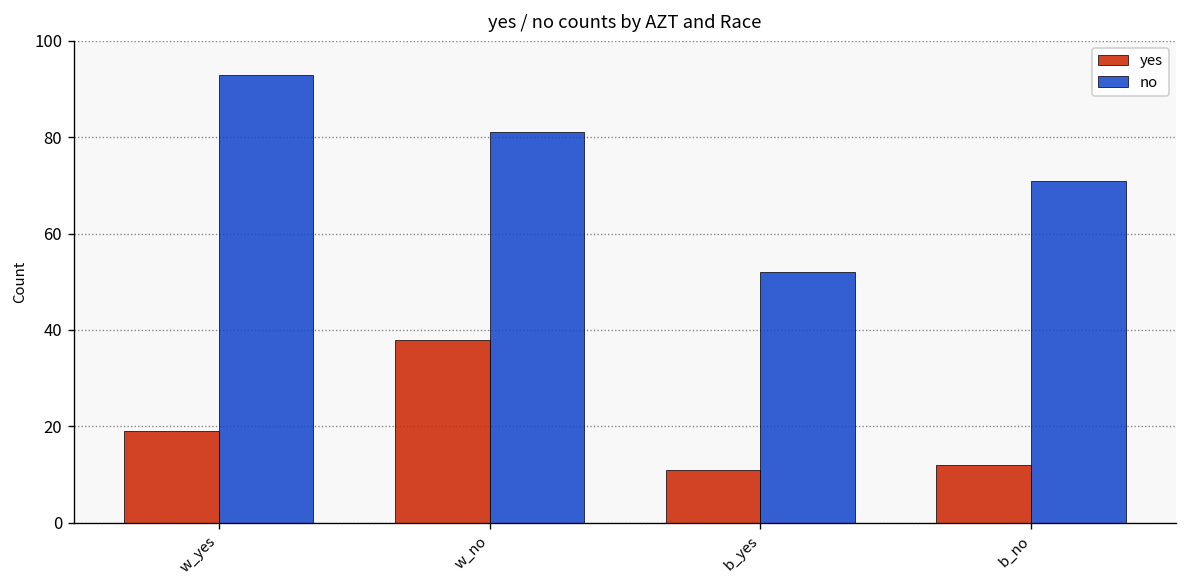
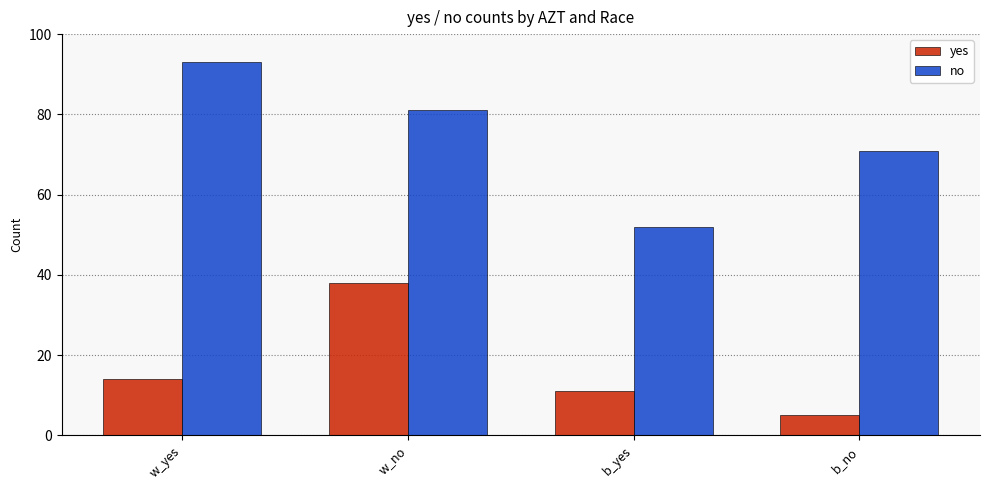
  {
    "yes": {
-     "w_yes": 19,
+     "w_yes": 14,
      "w_no": 38,
      "b_yes": 11,
-     "b_no": 12
+     "b_no": 5
    },
    "no": {
      "w_yes": 93,
      "w_no": 81,
      "b_yes": 52,
      "b_no": 71
    }
  }
